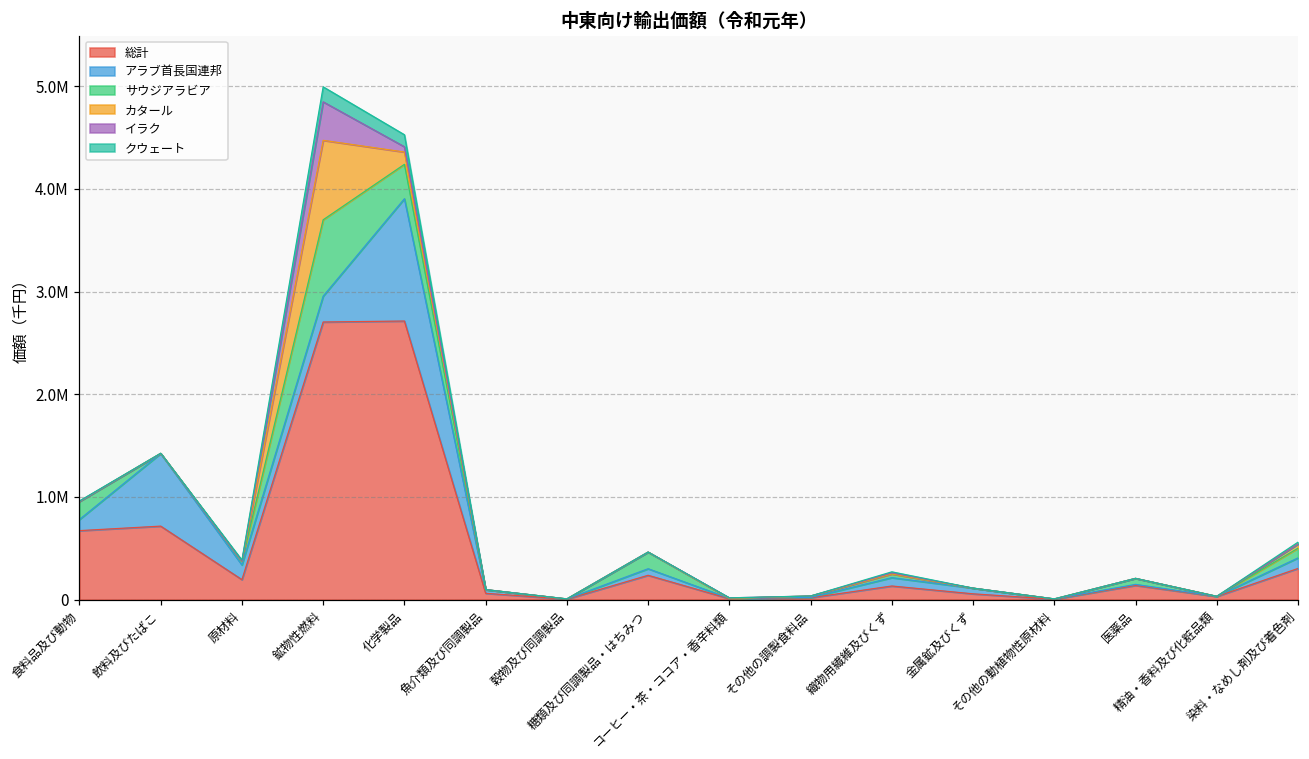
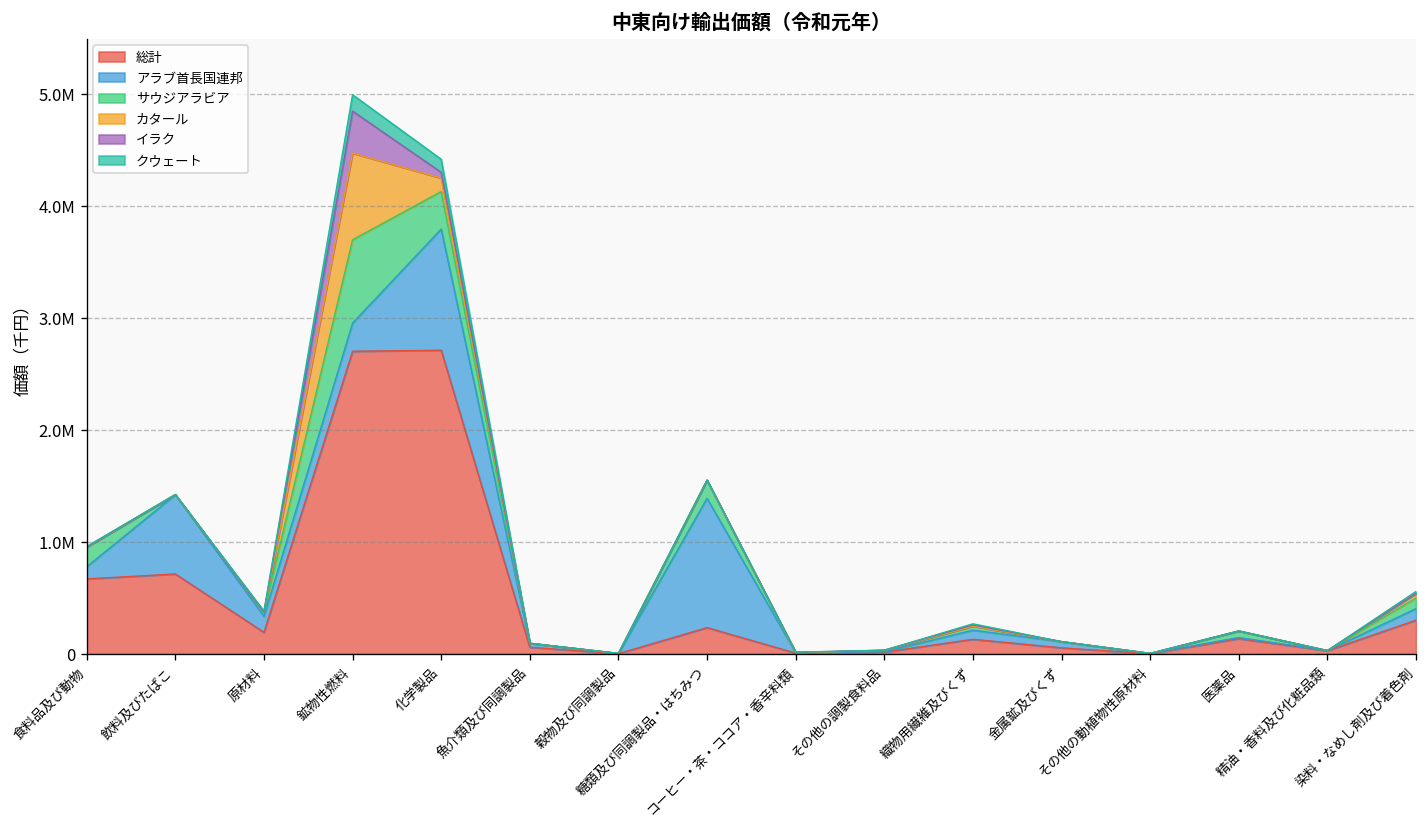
  {
    "総計": {
      "食料品及び動物": 700000,
      "飲料及びたばこ": 700000,
      "原材料": 200000,
      "鉱物性燃料": 2700000,
      "化学製品": 2700000,
      "魚介類及び同調製品": 100000,
      "糖類及び同調製品・はちみつ": 200000,
      "織物用繊維及びくず": 100000,
      "金属鉱及びくず": 100000,
      "染料・なめし剤及び着色剤": 300000
    },
    "アラブ首長国連邦": {
      "食料品及び動物": 100000,
      "原材料": 100000,
      "鉱物性燃料": 300000,
-     "化学製品": 1200000,
-     "糖類及び同調製品・はちみつ": 100000,
+     "化学製品": 1100000,
+     "糖類及び同調製品・はちみつ": 1200000,
      "織物用繊維及びくず": 100000,
      "染料・なめし剤及び着色剤": 100000
    },
    "カタール": {
      "鉱物性燃料": 800000,
      "化学製品": 100000
    },
    "イラク": {
      "鉱物性燃料": 400000,
      "化学製品": 100000
    }
  }
